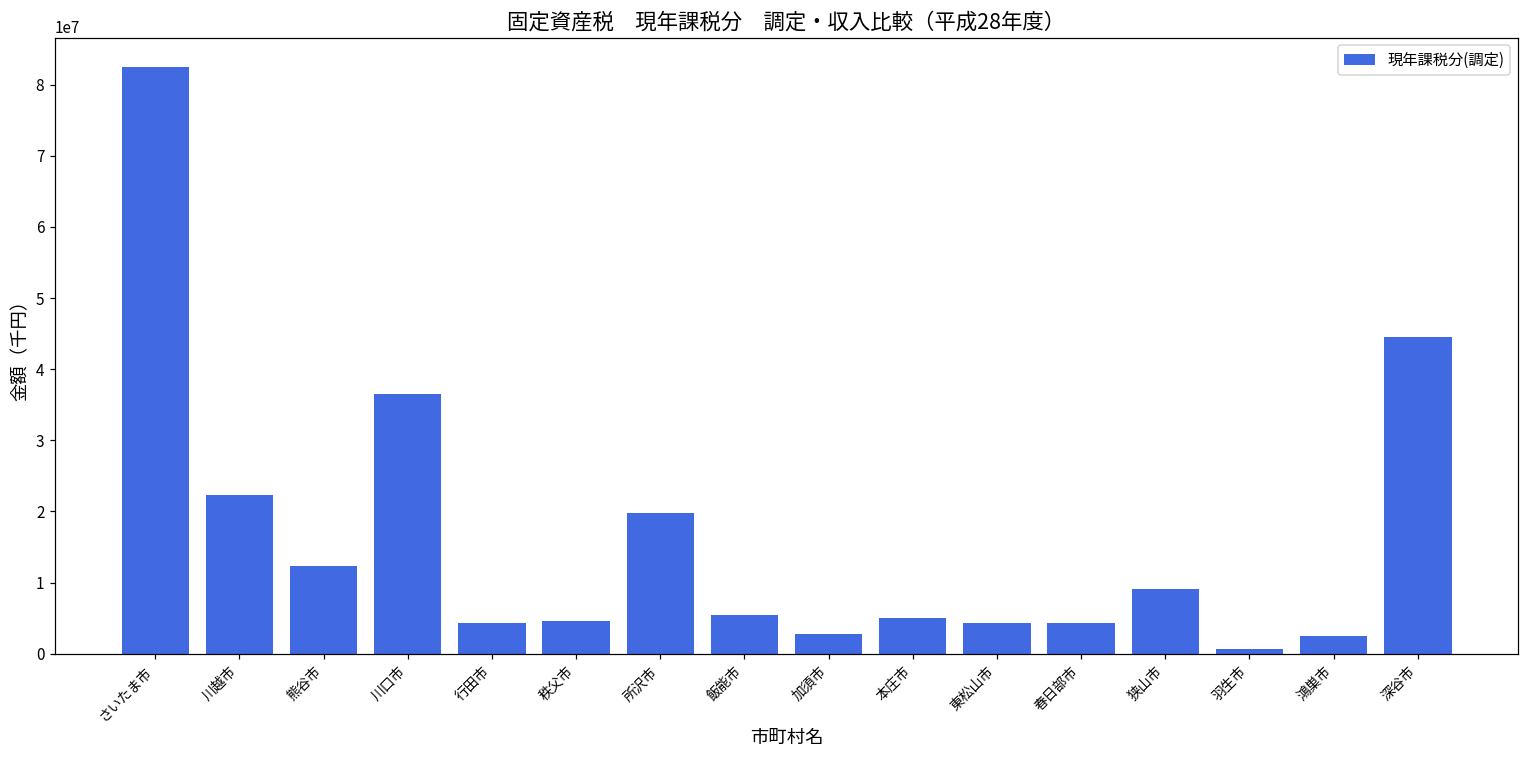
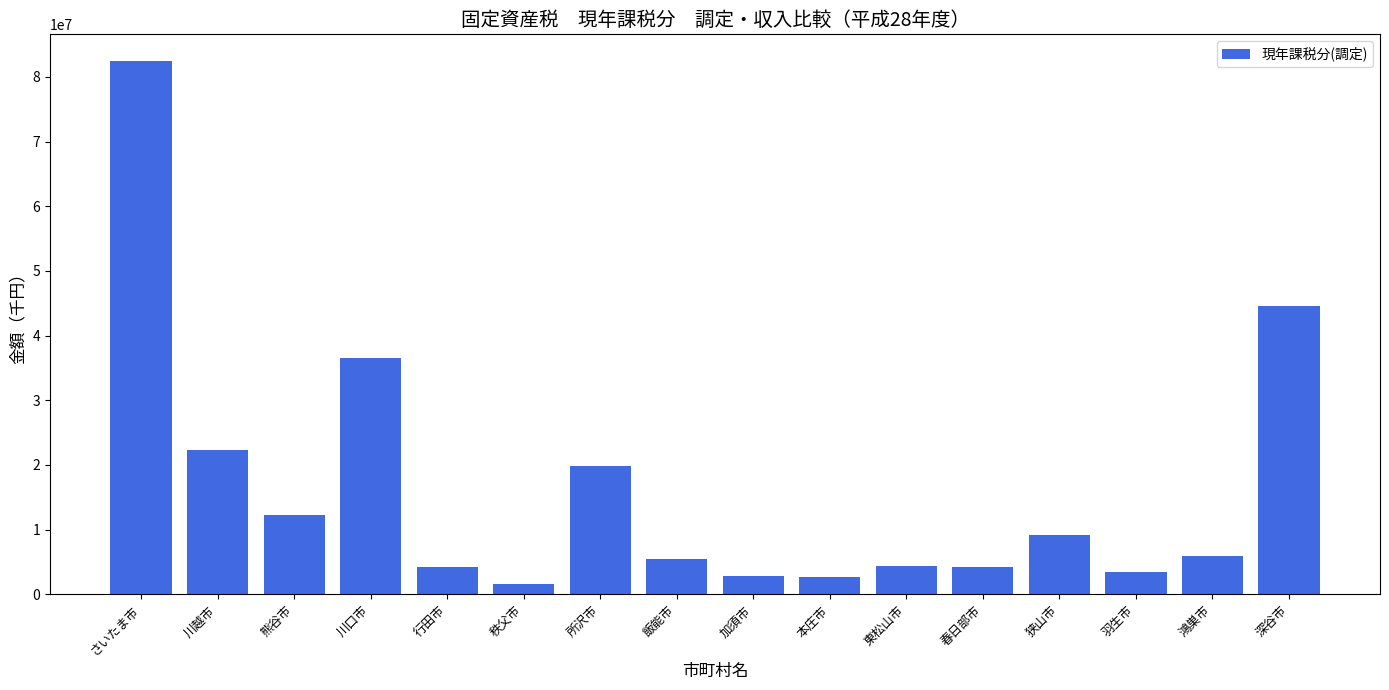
  {
    "さいたま市": 82000000,
    "川越市": 22000000,
    "熊谷市": 12000000,
    "川口市": 37000000,
    "行田市": 4000000,
-   "秩父市": 5000000,
+   "秩父市": 2000000,
    "所沢市": 20000000,
    "飯能市": 5000000,
    "加須市": 3000000,
-   "本庄市": 5000000,
+   "本庄市": 3000000,
    "東松山市": 4000000,
    "春日部市": 4000000,
    "狭山市": 9000000,
-   "羽生市": 1000000,
-   "鴻巣市": 2000000,
+   "羽生市": 4000000,
+   "鴻巣市": 6000000,
    "深谷市": 45000000
  }
